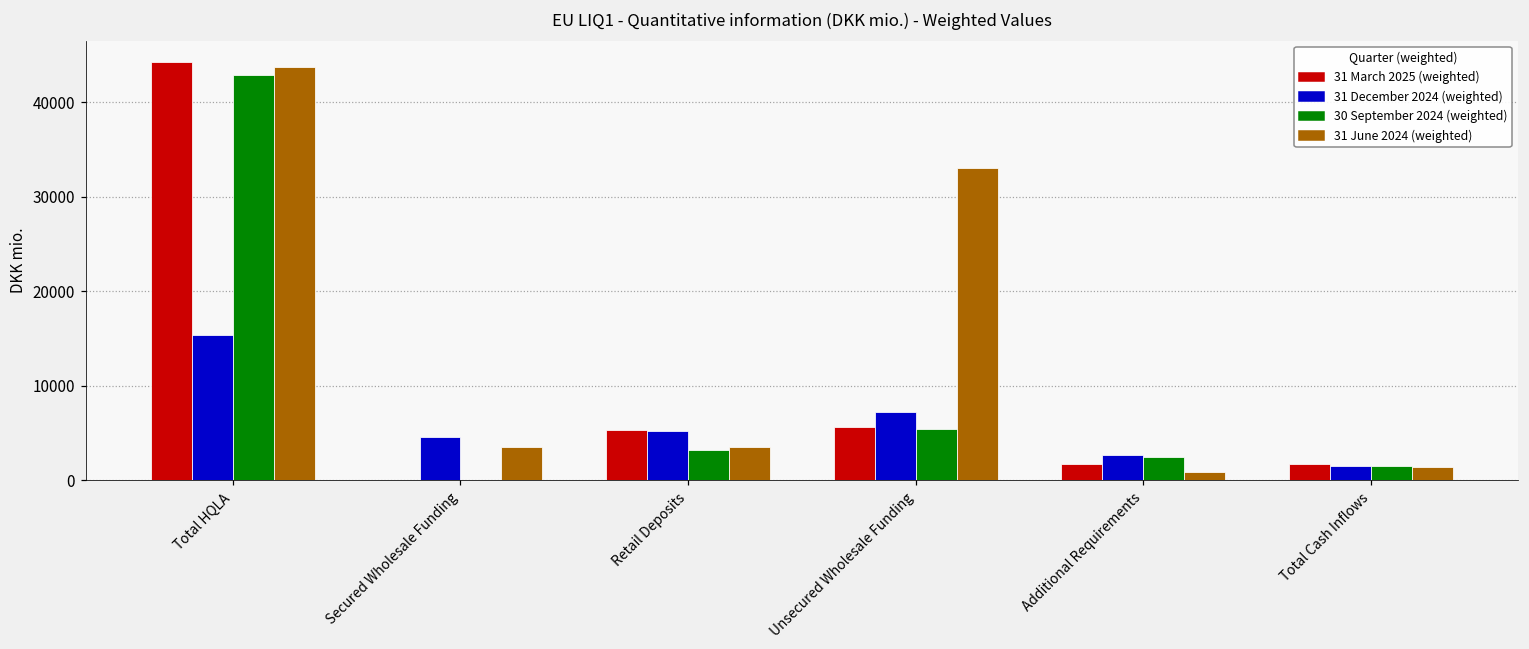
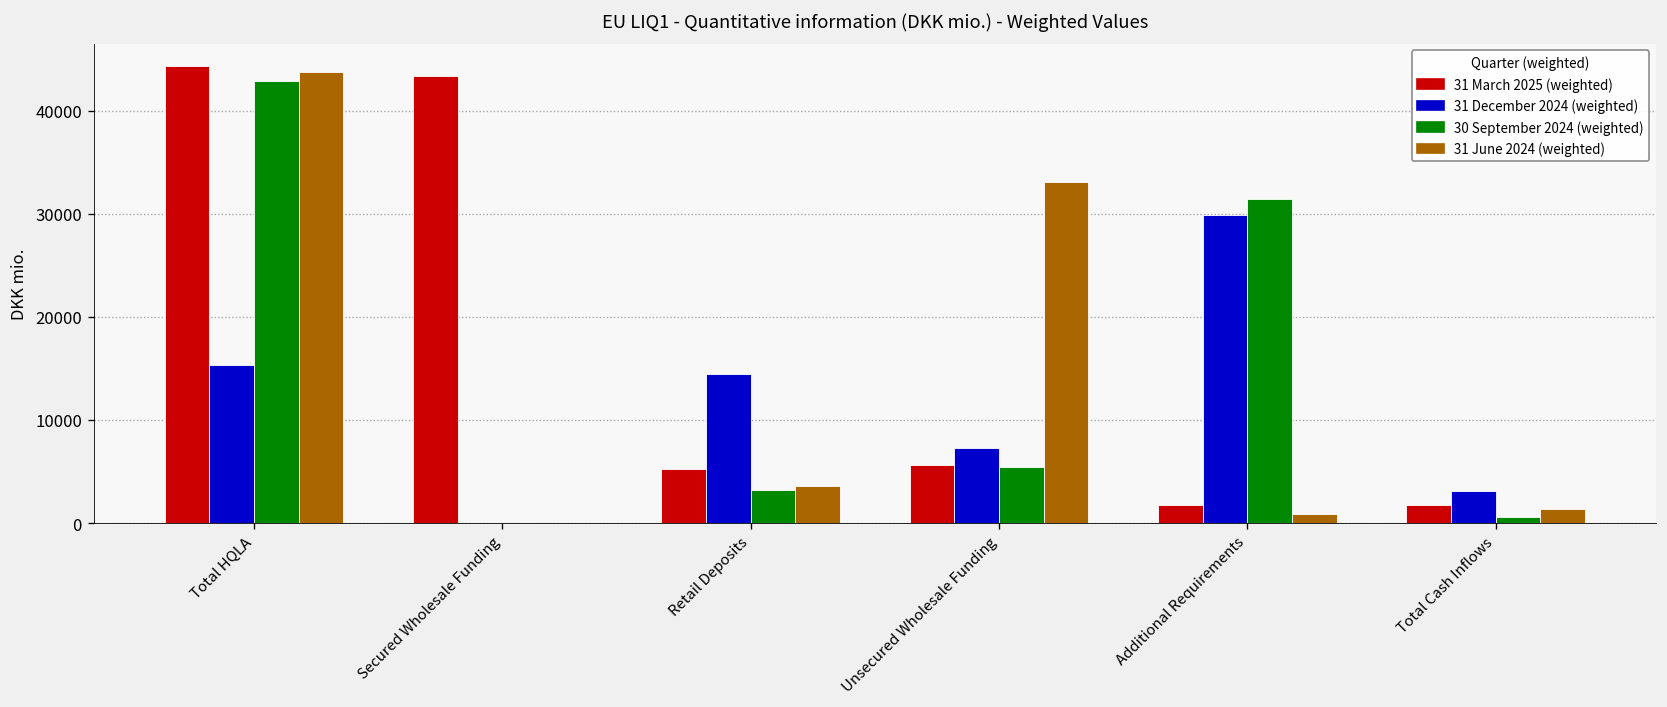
  {
    "31 March 2025 (weighted)": {
      "Total HQLA": 44000,
-     "Secured Wholesale Funding": 0,
+     "Secured Wholesale Funding": 43000,
      "Retail Deposits": 5000,
      "Unsecured Wholesale Funding": 6000,
      "Additional Requirements": 2000,
      "Total Cash Inflows": 2000
    },
    "31 December 2024 (weighted)": {
      "Total HQLA": 15000,
-     "Secured Wholesale Funding": 5000,
-     "Retail Deposits": 5000,
+     "Secured Wholesale Funding": 0,
+     "Retail Deposits": 14000,
      "Unsecured Wholesale Funding": 7000,
-     "Additional Requirements": 3000,
-     "Total Cash Inflows": 2000
+     "Additional Requirements": 30000,
+     "Total Cash Inflows": 3000
    },
    "30 September 2024 (weighted)": {
      "Total HQLA": 43000,
      "Secured Wholesale Funding": 0,
      "Retail Deposits": 3000,
      "Unsecured Wholesale Funding": 5000,
-     "Additional Requirements": 2000,
-     "Total Cash Inflows": 2000
+     "Additional Requirements": 31000,
+     "Total Cash Inflows": 1000
    },
    "31 June 2024 (weighted)": {
      "Total HQLA": 44000,
-     "Secured Wholesale Funding": 3000,
+     "Secured Wholesale Funding": 0,
      "Retail Deposits": 4000,
      "Unsecured Wholesale Funding": 33000,
      "Additional Requirements": 1000,
      "Total Cash Inflows": 1000
    }
  }
